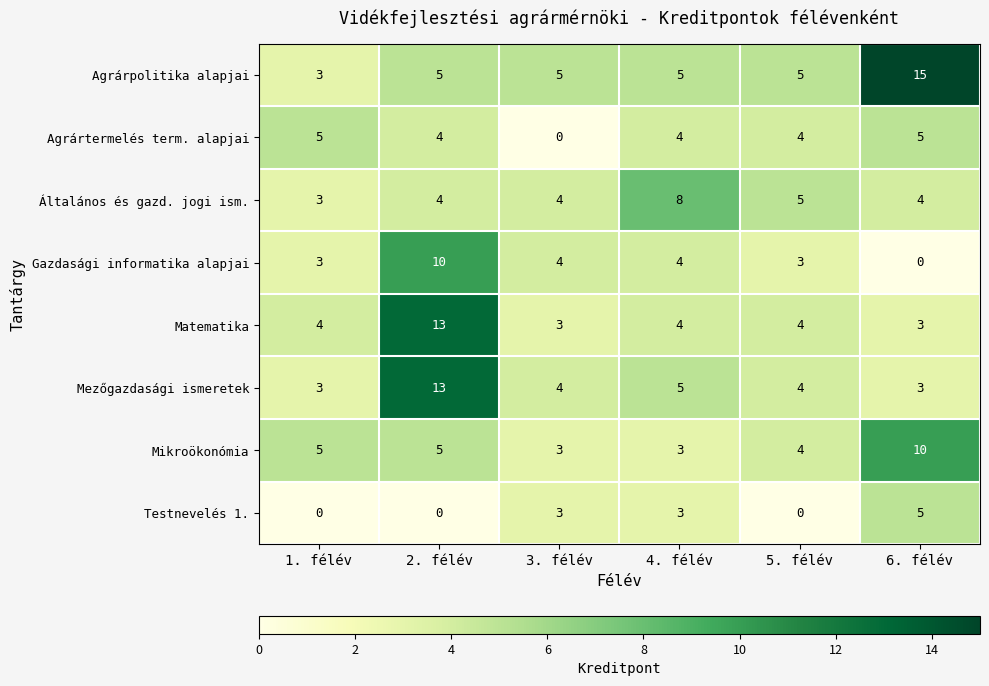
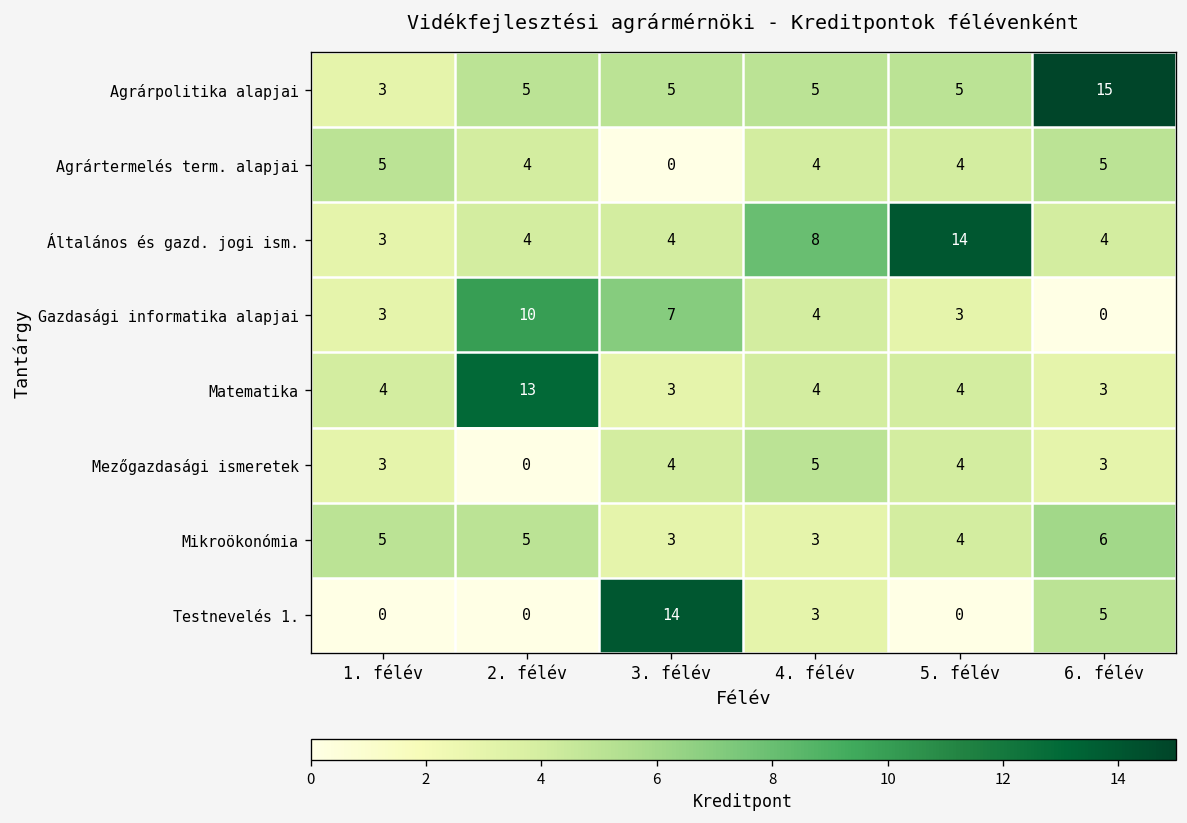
  {
    "Agrárpolitika alapjai": {
      "1. félév": 3,
      "2. félév": 5,
      "3. félév": 5,
      "4. félév": 5,
      "5. félév": 5,
      "6. félév": 15
    },
    "Agrártermelés term. alapjai": {
      "1. félév": 5,
      "2. félév": 4,
      "3. félév": 0,
      "4. félév": 4,
      "5. félév": 4,
      "6. félév": 5
    },
    "Általános és gazd. jogi ism.": {
      "1. félév": 3,
      "2. félév": 4,
      "3. félév": 4,
      "4. félév": 8,
-     "5. félév": 5,
+     "5. félév": 14,
      "6. félév": 4
    },
    "Gazdasági informatika alapjai": {
      "1. félév": 3,
      "2. félév": 10,
-     "3. félév": 4,
+     "3. félév": 7,
      "4. félév": 4,
      "5. félév": 3,
      "6. félév": 0
    },
    "Matematika": {
      "1. félév": 4,
      "2. félév": 13,
      "3. félév": 3,
      "4. félév": 4,
      "5. félév": 4,
      "6. félév": 3
    },
    "Mezőgazdasági ismeretek": {
      "1. félév": 3,
-     "2. félév": 13,
+     "2. félév": 0,
      "3. félév": 4,
      "4. félév": 5,
      "5. félév": 4,
      "6. félév": 3
    },
    "Mikroökonómia": {
      "1. félév": 5,
      "2. félév": 5,
      "3. félév": 3,
      "4. félév": 3,
      "5. félév": 4,
-     "6. félév": 10
+     "6. félév": 6
    },
    "Testnevelés 1.": {
      "1. félév": 0,
      "2. félév": 0,
-     "3. félév": 3,
+     "3. félév": 14,
      "4. félév": 3,
      "5. félév": 0,
      "6. félév": 5
    }
  }
